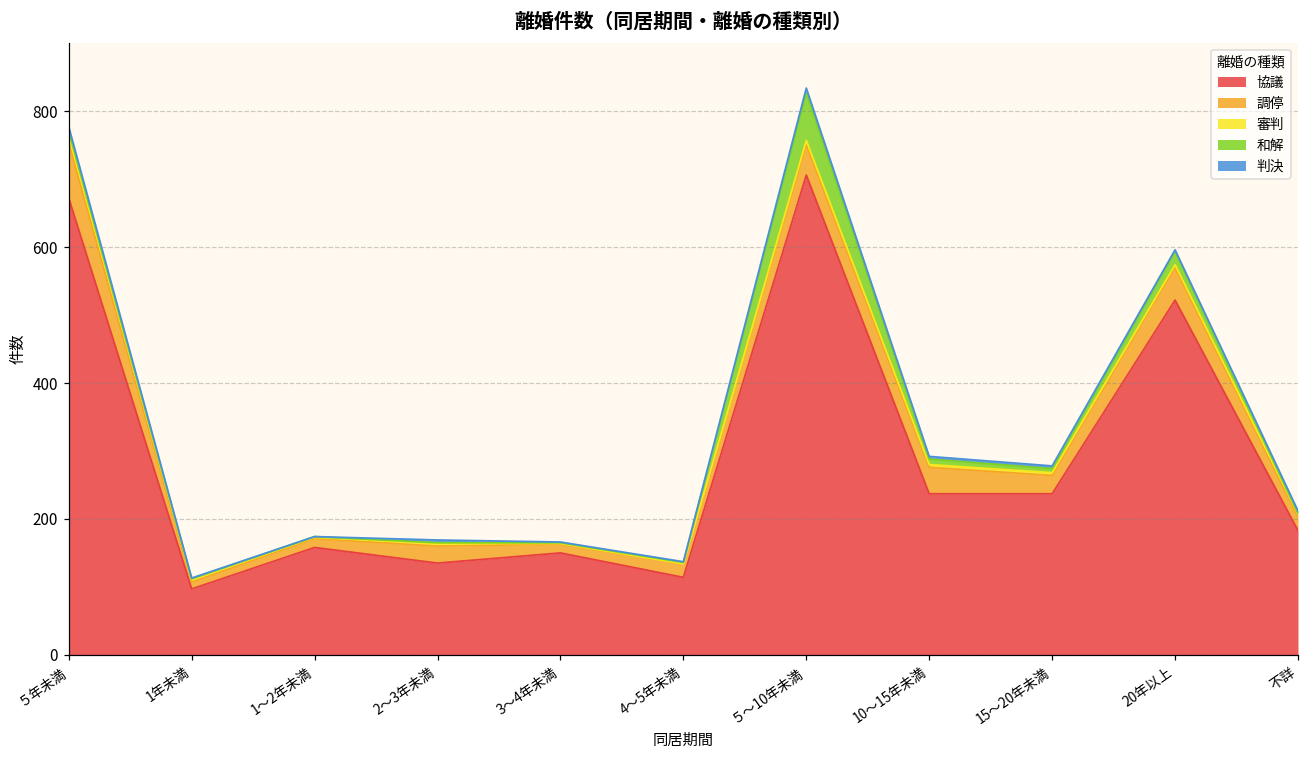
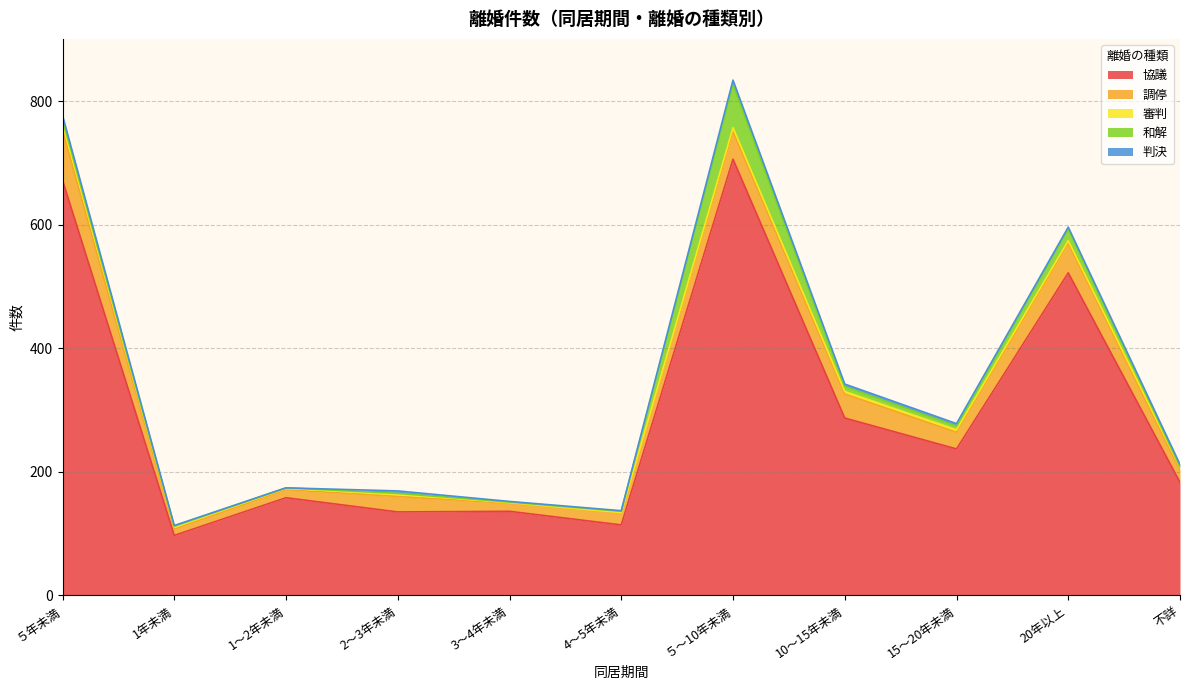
  {
    "協議": {
      "５年未満": 670,
      "1年未満": 100,
      "1～2年未満": 160,
      "2～3年未満": 140,
-     "3～4年未満": 150,
+     "3～4年未満": 140,
      "4～5年未満": 110,
      "５～10年未満": 710,
-     "10～15年未満": 240,
+     "10～15年未満": 290,
      "15～20年未満": 240,
      "20年以上": 520,
      "不詳": 180
    },
    "調停": {
      "５年未満": 80,
      "５～10年未満": 50
    },
    "審判": {
      "５年未満": 10,
      "５～10年未満": 10
    },
    "和解": {
      "５年未満": 10,
      "５～10年未満": 70
    },
    "判決": {
      "５年未満": 10,
      "５～10年未満": 10
    }
  }
